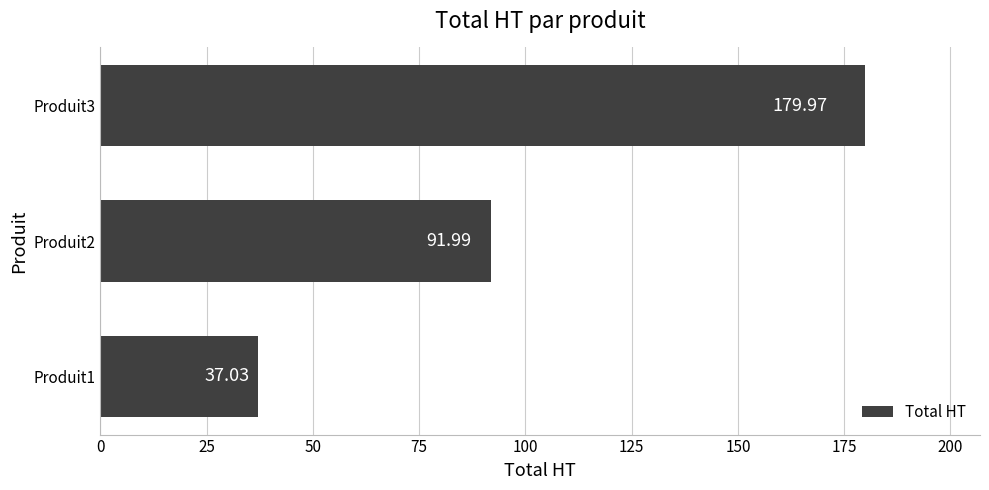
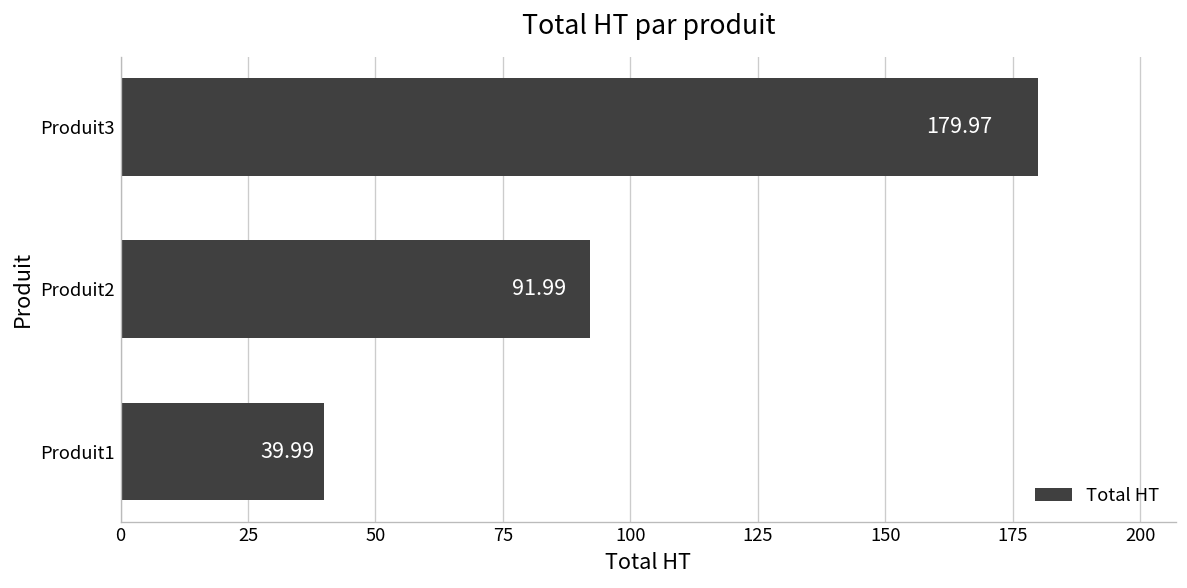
  {
    "Produit3": 179.97,
    "Produit2": 91.99,
-   "Produit1": 37.03
+   "Produit1": 39.99
  }
